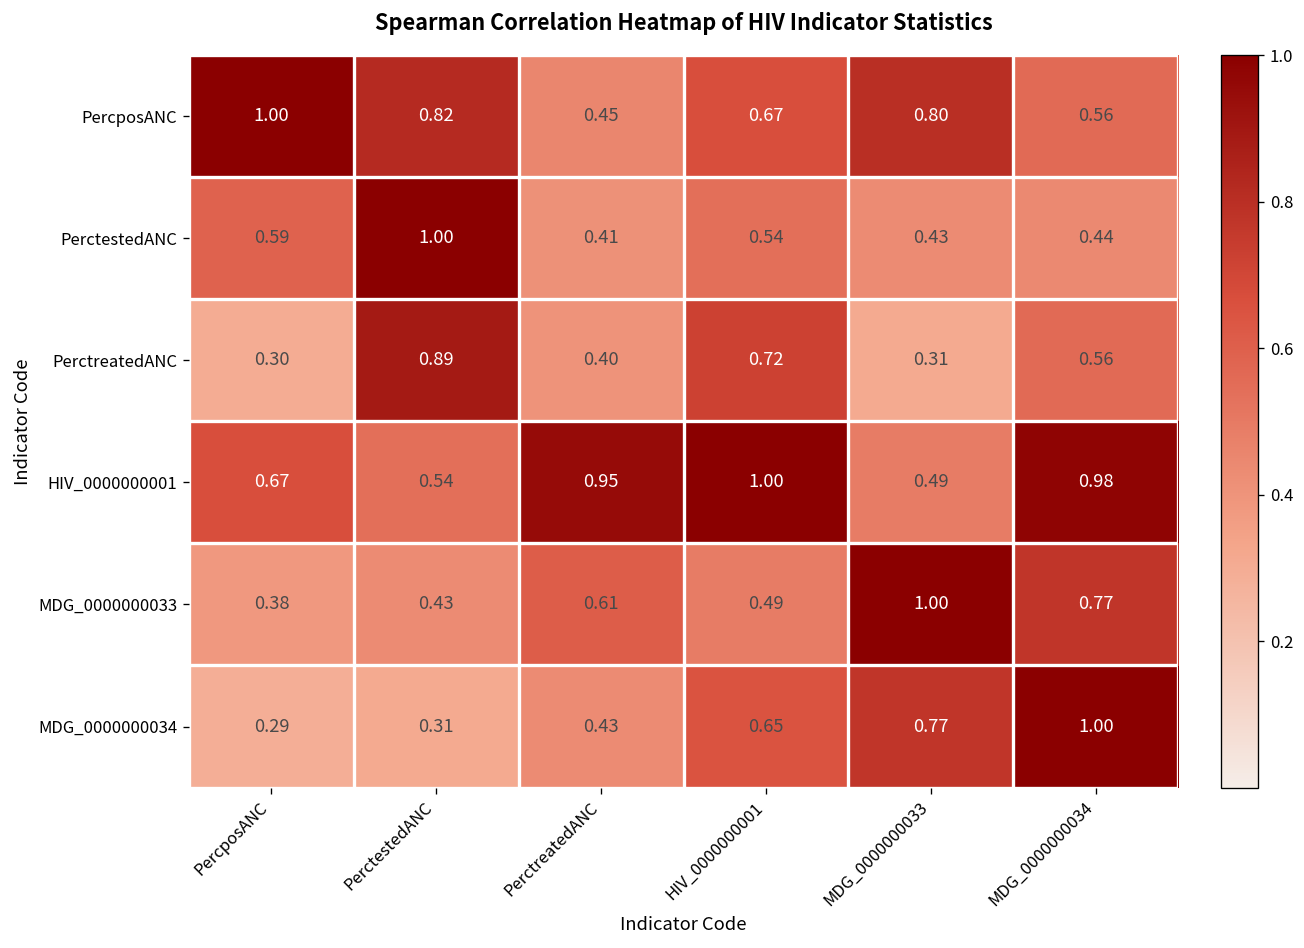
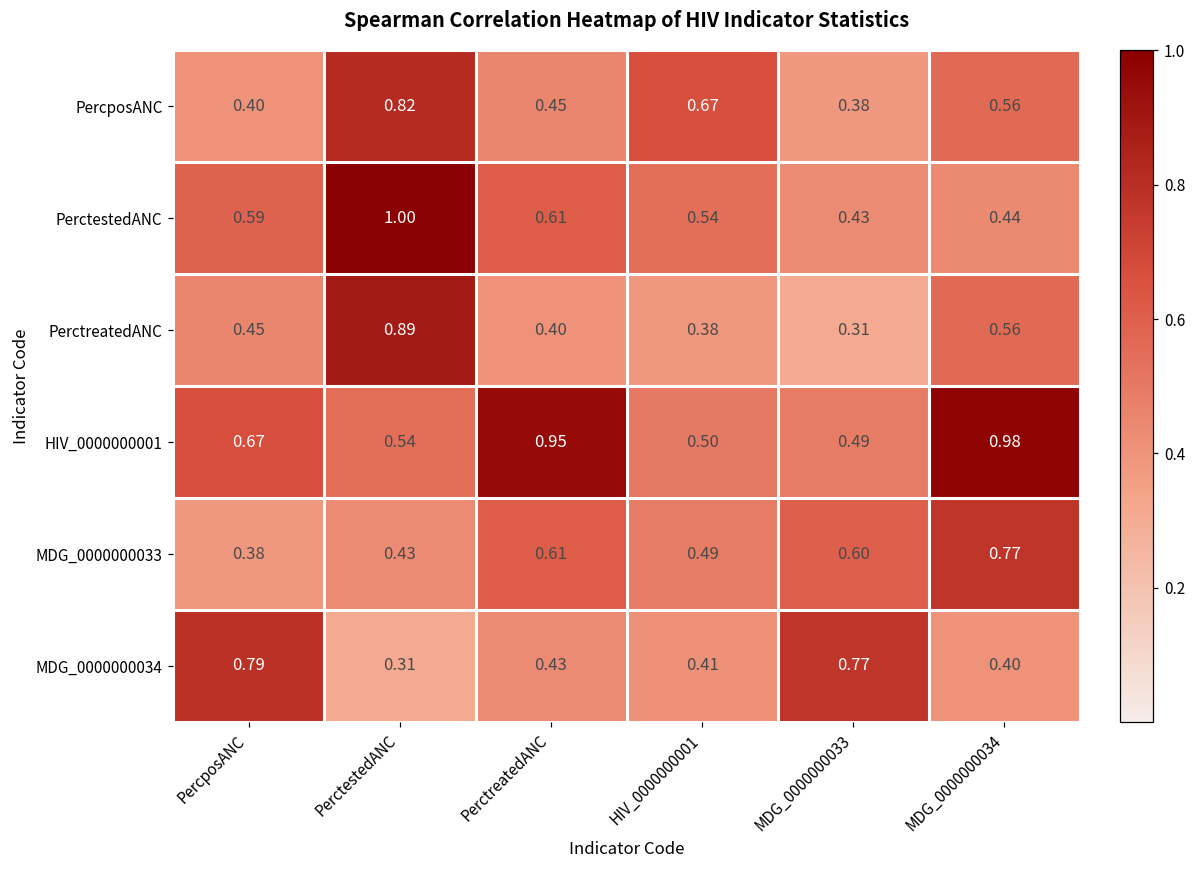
  {
    "PercposANC": {
-     "PercposANC": 1.00,
+     "PercposANC": 0.40,
      "PerctestedANC": 0.82,
      "PerctreatedANC": 0.45,
      "HIV_0000000001": 0.67,
-     "MDG_0000000033": 0.80,
+     "MDG_0000000033": 0.38,
      "MDG_0000000034": 0.56
    },
    "PerctestedANC": {
      "PercposANC": 0.59,
      "PerctestedANC": 1.00,
-     "PerctreatedANC": 0.41,
+     "PerctreatedANC": 0.61,
      "HIV_0000000001": 0.54,
      "MDG_0000000033": 0.43,
      "MDG_0000000034": 0.44
    },
    "PerctreatedANC": {
-     "PercposANC": 0.30,
+     "PercposANC": 0.45,
      "PerctestedANC": 0.89,
      "PerctreatedANC": 0.40,
-     "HIV_0000000001": 0.72,
+     "HIV_0000000001": 0.38,
      "MDG_0000000033": 0.31,
      "MDG_0000000034": 0.56
    },
    "HIV_0000000001": {
      "PercposANC": 0.67,
      "PerctestedANC": 0.54,
      "PerctreatedANC": 0.95,
-     "HIV_0000000001": 1.00,
+     "HIV_0000000001": 0.50,
      "MDG_0000000033": 0.49,
      "MDG_0000000034": 0.98
    },
    "MDG_0000000033": {
      "PercposANC": 0.38,
      "PerctestedANC": 0.43,
      "PerctreatedANC": 0.61,
      "HIV_0000000001": 0.49,
-     "MDG_0000000033": 1.00,
+     "MDG_0000000033": 0.60,
      "MDG_0000000034": 0.77
    },
    "MDG_0000000034": {
-     "PercposANC": 0.29,
+     "PercposANC": 0.79,
      "PerctestedANC": 0.31,
      "PerctreatedANC": 0.43,
-     "HIV_0000000001": 0.65,
+     "HIV_0000000001": 0.41,
      "MDG_0000000033": 0.77,
-     "MDG_0000000034": 1.00
+     "MDG_0000000034": 0.40
    }
  }
